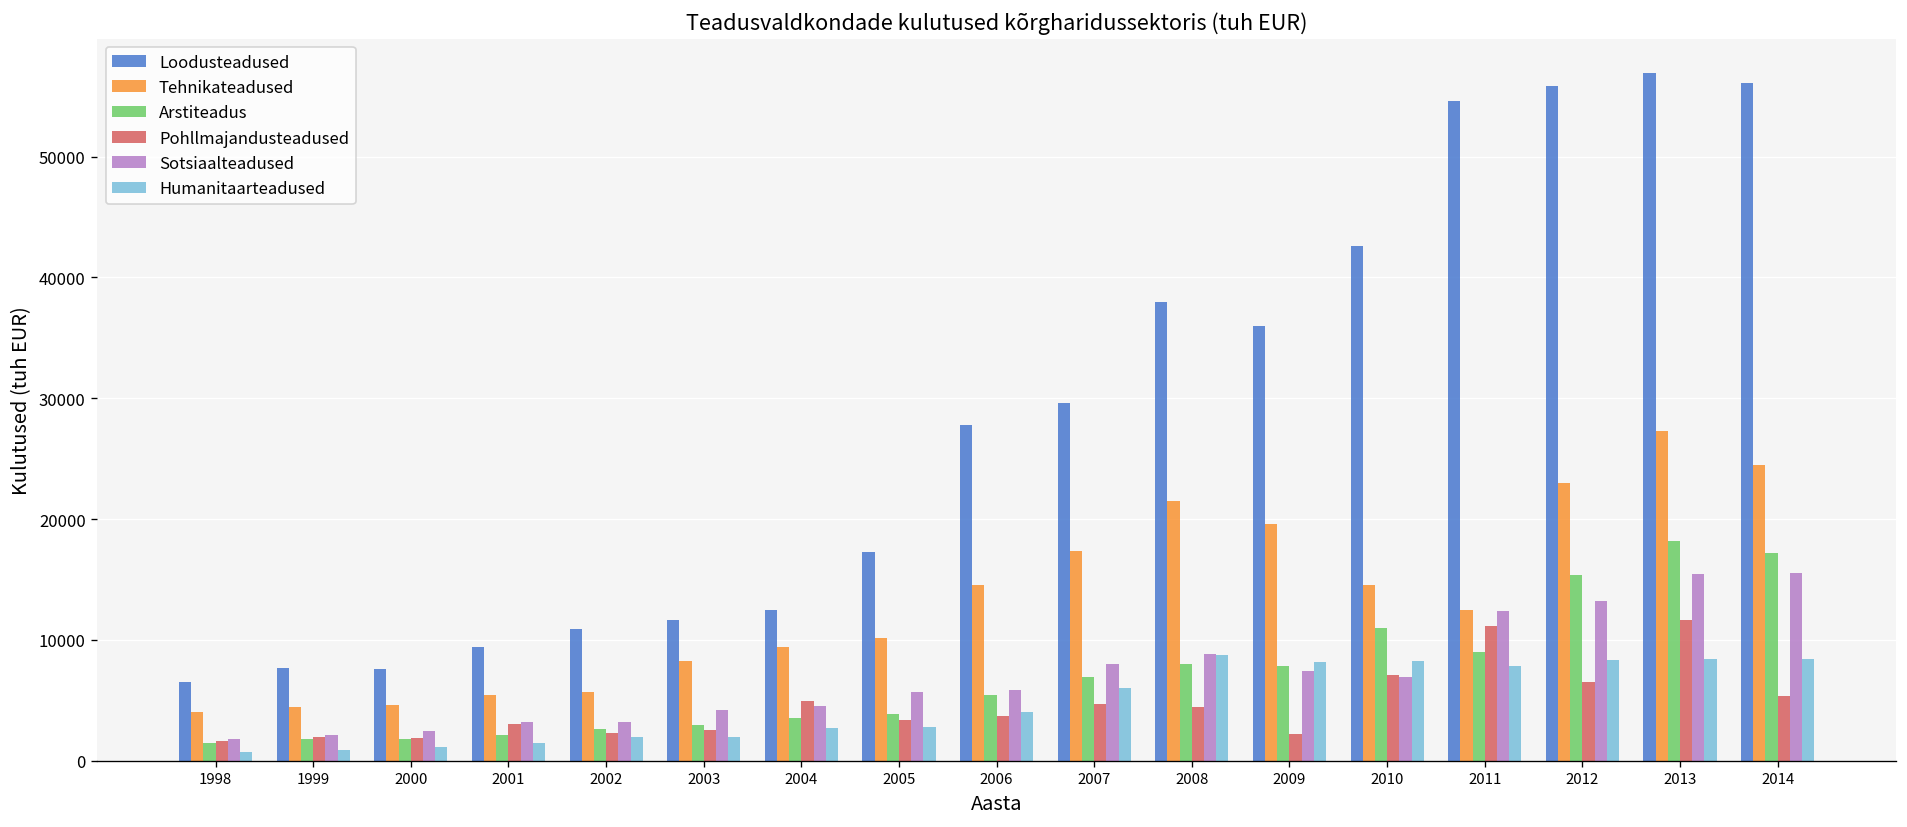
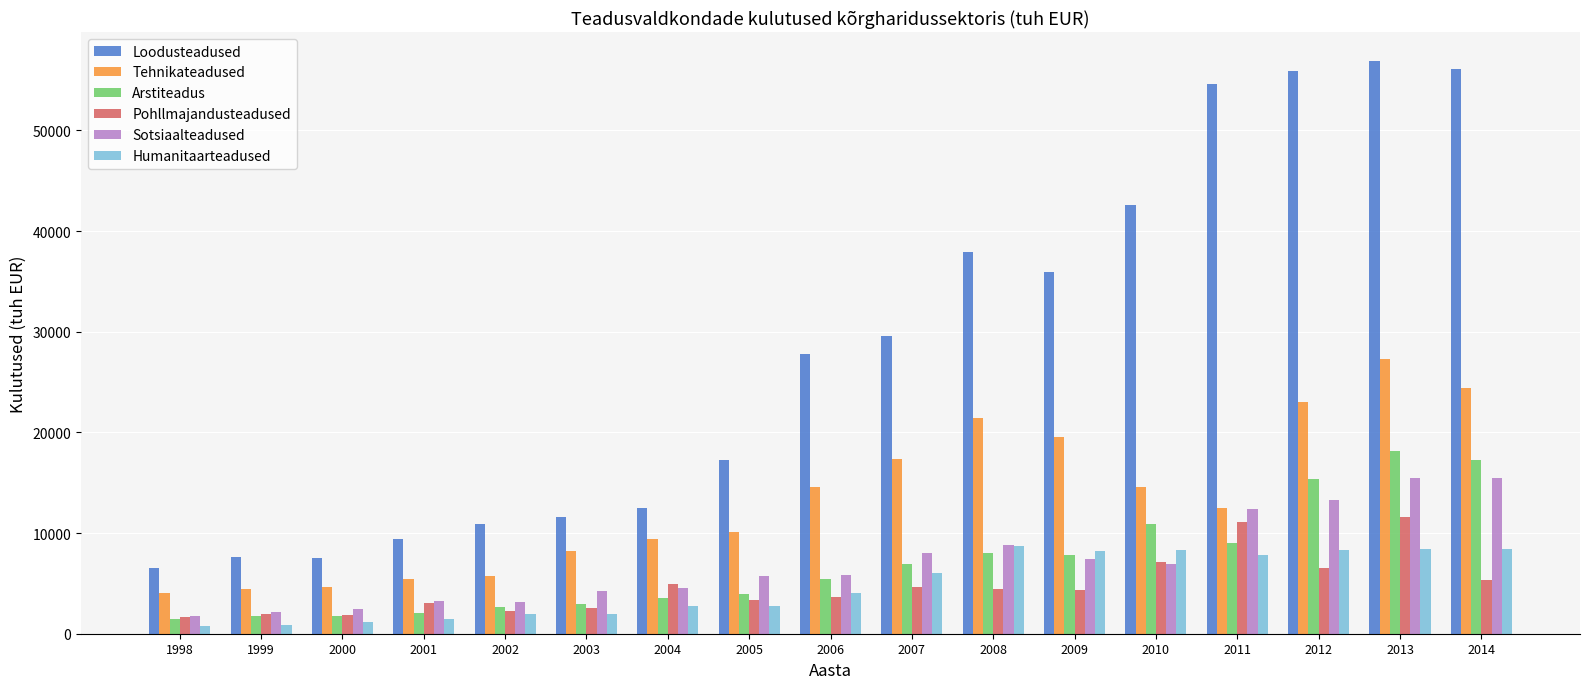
  {
    "Loodusteadused": {
      "1998": 6500,
      "1999": 7600,
      "2000": 7600,
      "2001": 9400,
      "2002": 10900,
      "2003": 11600,
      "2004": 12500,
      "2005": 17200,
      "2006": 27800,
      "2007": 29600,
      "2008": 37900,
      "2009": 36000,
      "2010": 42600,
      "2011": 54600,
      "2012": 55900,
      "2013": 56900,
      "2014": 56100
    },
    "Tehnikateadused": {
      "1998": 4100,
      "1999": 4400,
      "2000": 4600,
      "2001": 5400,
      "2002": 5700,
      "2003": 8200,
      "2004": 9400,
      "2005": 10100,
      "2006": 14600,
      "2007": 17400,
      "2008": 21500,
      "2009": 19500,
      "2010": 14600,
      "2011": 12500,
      "2012": 23000,
      "2013": 27300,
      "2014": 24500
    },
    "Arstiteadus": {
      "1998": 1400,
      "1999": 1800,
      "2000": 1800,
      "2001": 2100,
      "2002": 2600,
      "2003": 3000,
      "2004": 3500,
      "2005": 3900,
      "2006": 5500,
      "2007": 6900,
      "2008": 8000,
      "2009": 7800,
      "2010": 10900,
      "2011": 9000,
      "2012": 15300,
      "2013": 18200,
      "2014": 17200
    },
    "Pohllmajandusteadused": {
      "1998": 1600,
      "1999": 1900,
      "2000": 1900,
      "2001": 3000,
      "2002": 2300,
      "2003": 2600,
      "2004": 4900,
      "2005": 3400,
      "2006": 3700,
      "2007": 4700,
      "2008": 4400,
-     "2009": 2200,
+     "2009": 4300,
      "2010": 7100,
      "2011": 11100,
      "2012": 6500,
      "2013": 11600,
      "2014": 5300
    },
    "Sotsiaalteadused": {
      "1998": 1800,
      "1999": 2200,
      "2000": 2400,
      "2001": 3200,
      "2002": 3200,
      "2003": 4200,
      "2004": 4500,
      "2005": 5700,
      "2006": 5800,
      "2007": 8000,
      "2008": 8800,
      "2009": 7400,
      "2010": 6900,
      "2011": 12400,
      "2012": 13200,
      "2013": 15500,
      "2014": 15500
    },
    "Humanitaarteadused": {
      "1998": 700,
      "1999": 900,
      "2000": 1100,
      "2001": 1500,
      "2002": 2000,
      "2003": 2000,
      "2004": 2700,
      "2005": 2800,
      "2006": 4000,
      "2007": 6000,
      "2008": 8700,
      "2009": 8200,
      "2010": 8300,
      "2011": 7800,
      "2012": 8400,
      "2013": 8400,
      "2014": 8400
    }
  }
